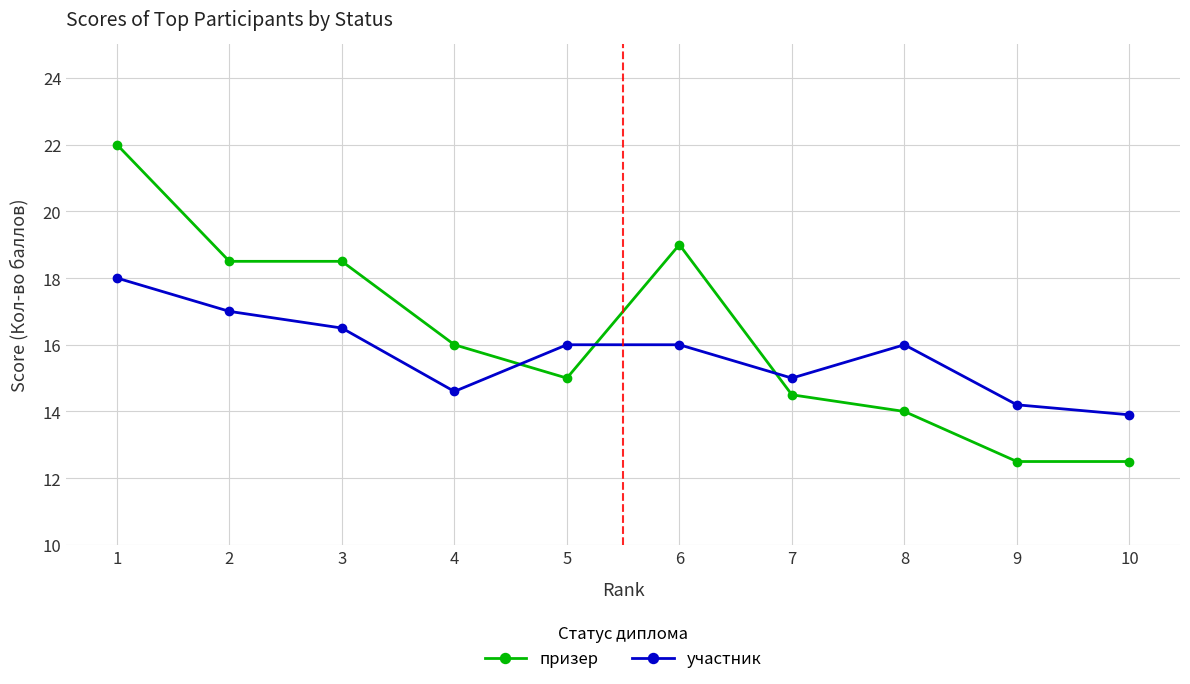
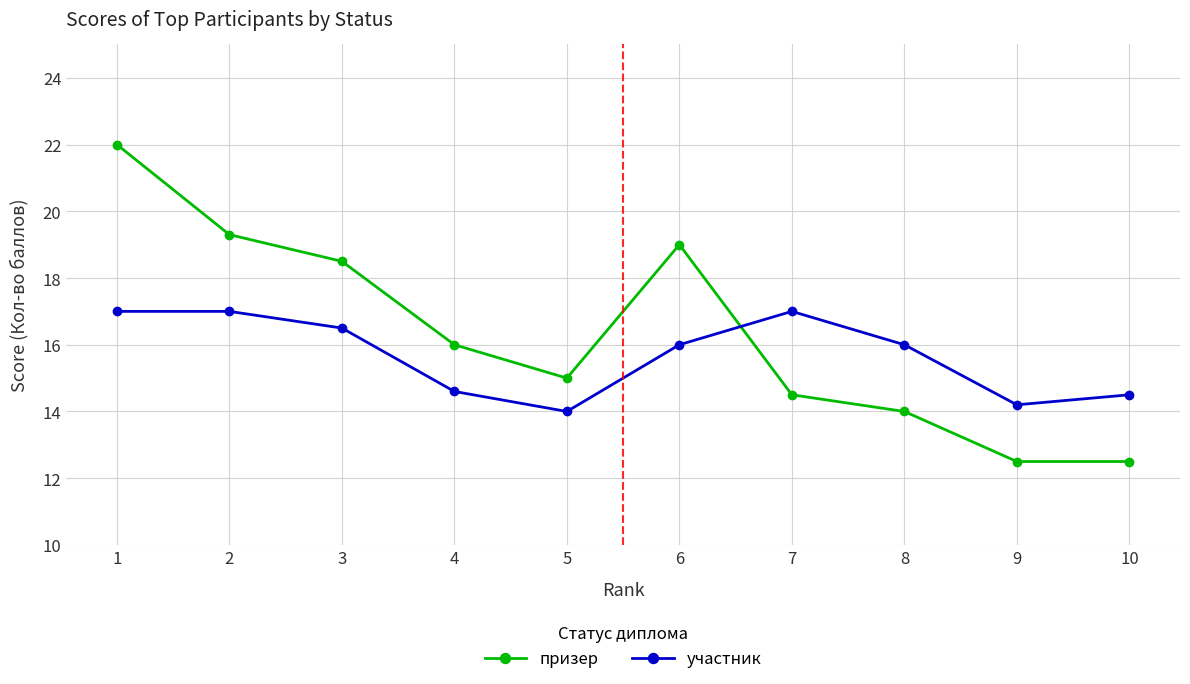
  {
    "призер": {
      "1": 22.0,
-     "2": 18.5,
+     "2": 19.3,
      "3": 18.5,
      "4": 16.0,
      "5": 15.0,
      "6": 19.0,
      "7": 14.5,
      "8": 14.0,
      "9": 12.5,
      "10": 12.5
    },
    "участник": {
-     "1": 18,
+     "1": 17,
      "2": 17.0,
      "3": 16.5,
      "4": 14.6,
-     "5": 16,
+     "5": 14,
      "6": 16.0,
-     "7": 15,
+     "7": 17,
      "8": 16.0,
      "9": 14.2,
-     "10": 13.9
+     "10": 14.5
    }
  }
